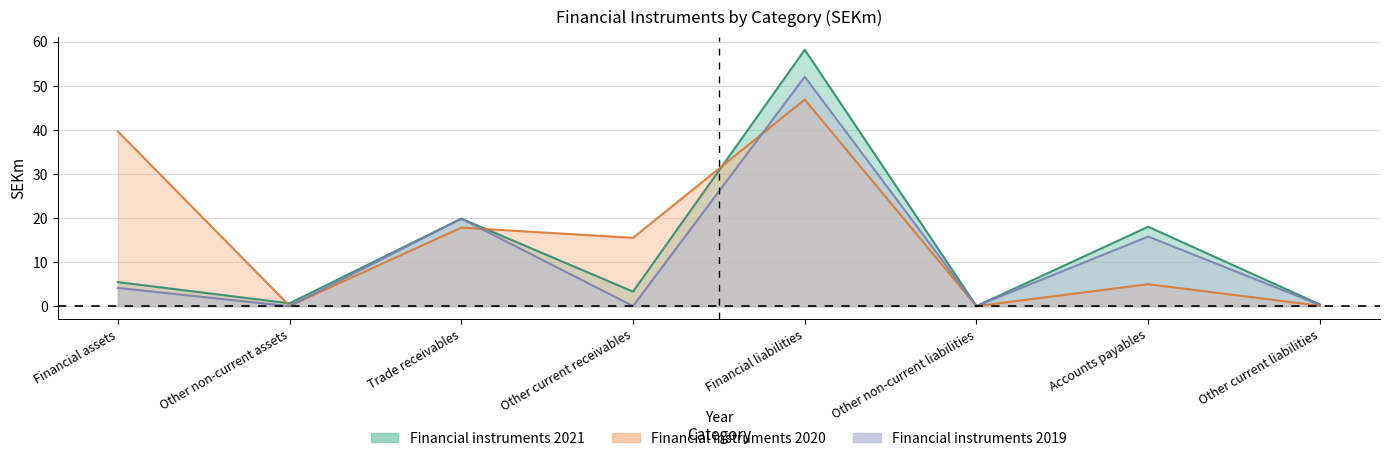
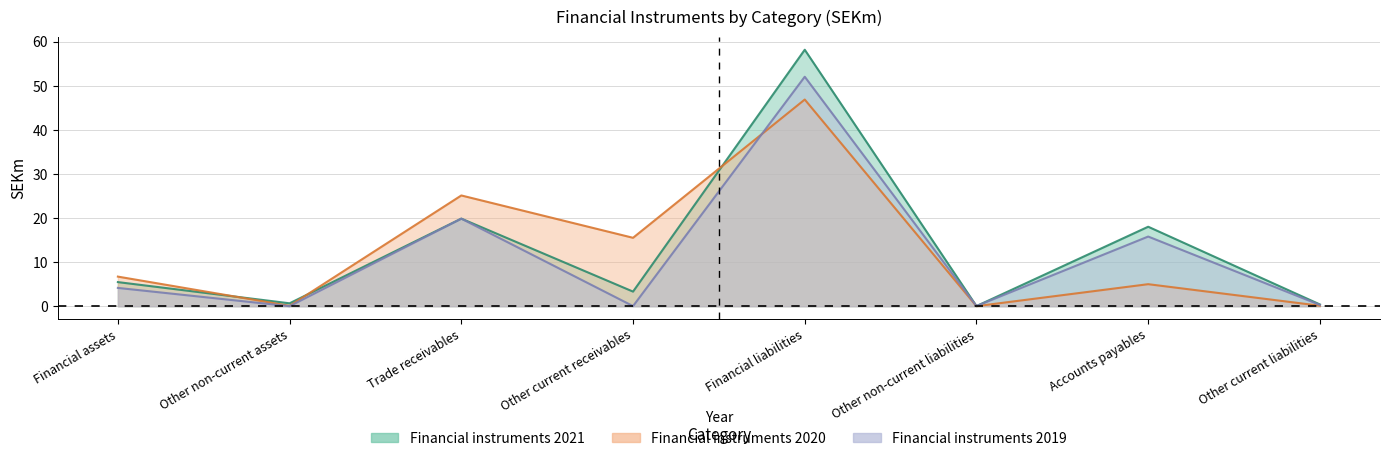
  {
    "Financial instruments 2020": {
-     "Financial assets": 40,
-     "Trade receivables": 18,
+     "Financial assets": 7,
+     "Trade receivables": 25,
      "Other current receivables": 16,
      "Financial liabilities": 47,
      "Accounts payables": 5
    }
  }
